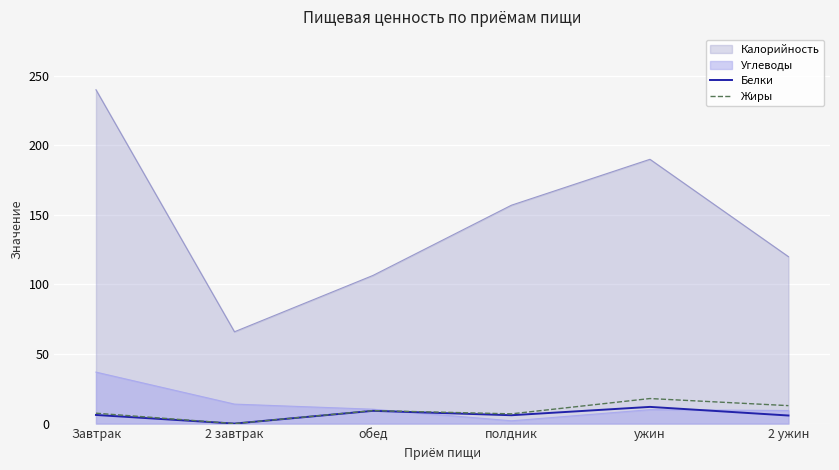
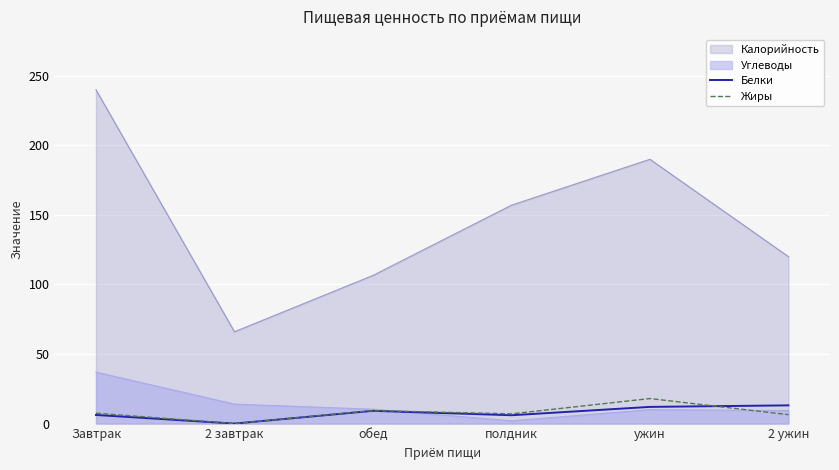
  {
    "Белки": {
      "ужин": 12,
-     "2 ужин": 6
+     "2 ужин": 13
    },
    "Жиры": {
      "ужин": 18,
-     "2 ужин": 13
+     "2 ужин": 6
    }
  }
